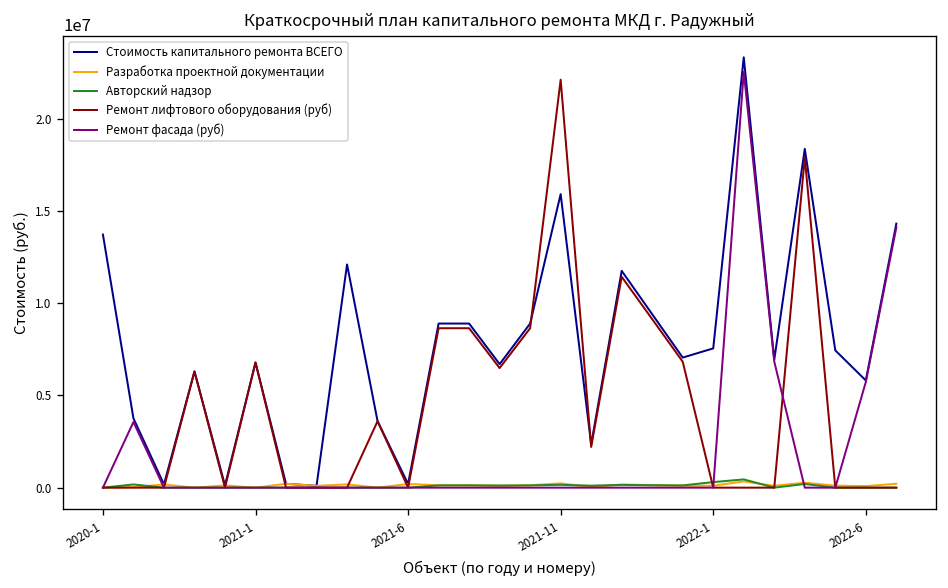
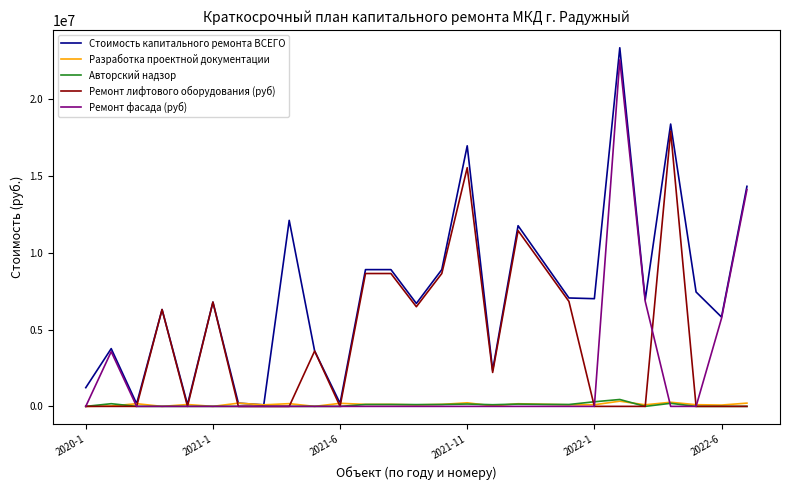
  {
    "Стоимость капитального ремонта ВСЕГО": {
-     "2020-1": 13700000,
-     "2021-11": 15900000,
-     "2022-1": 7600000
+     "2020-1": 1200000,
+     "2021-11": 17000000,
+     "2022-1": 7000000
    },
    "Авторский надзор": {
      "2022-1": 300000
    },
    "Ремонт лифтового оборудования (руб)": {
-     "2021-11": 22100000
+     "2021-11": 15500000
    }
  }
